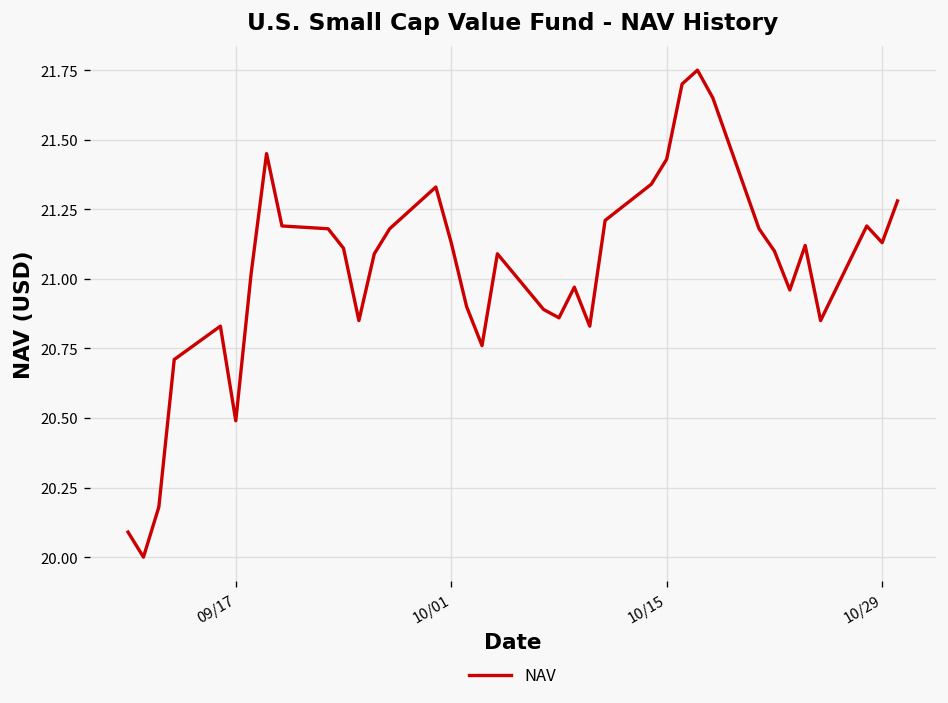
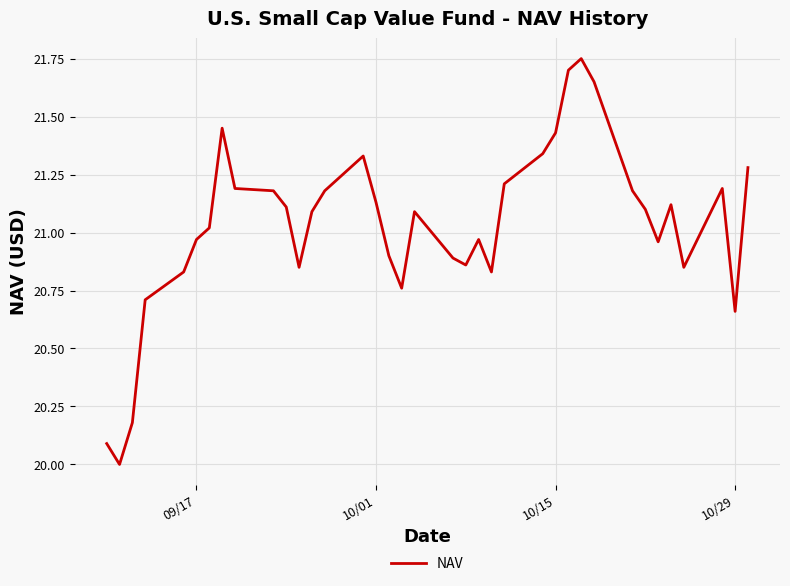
  {
-   "09/17": 20.49,
+   "09/17": 20.97,
    "10/01": 21.13,
    "10/15": 21.43,
-   "10/29": 21.13
+   "10/29": 20.66
  }
